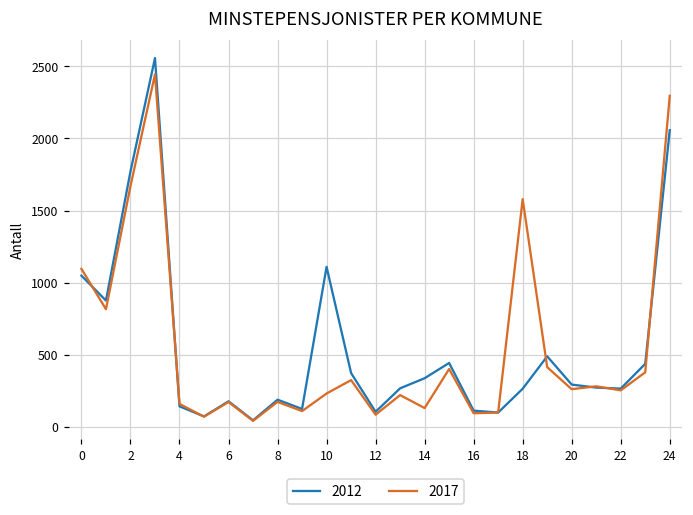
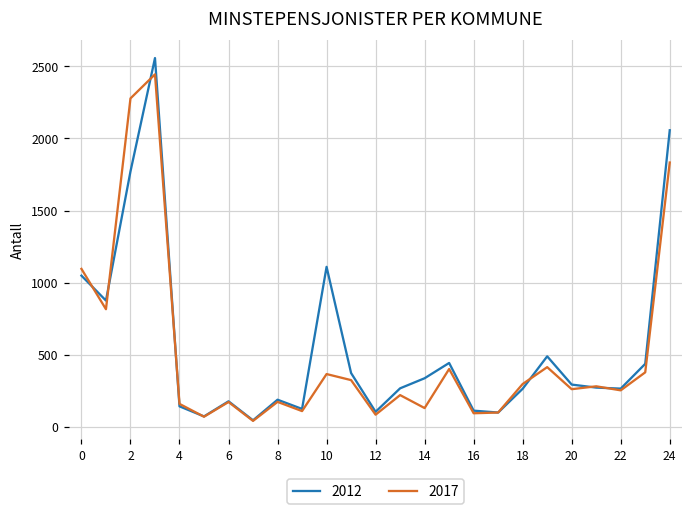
  {
    "2012": {
      "0": 1050,
      "2": 1770,
      "10": 1110,
      "12": 100,
      "14": 340,
      "18": 260,
      "20": 290,
      "24": 2060
    },
    "2017": {
      "0": 1100,
-     "2": 1670,
-     "10": 230,
+     "2": 2280,
+     "10": 370,
      "12": 80,
      "14": 130,
-     "18": 1580,
+     "18": 300,
      "20": 260,
-     "24": 2300
+     "24": 1830
    }
  }
